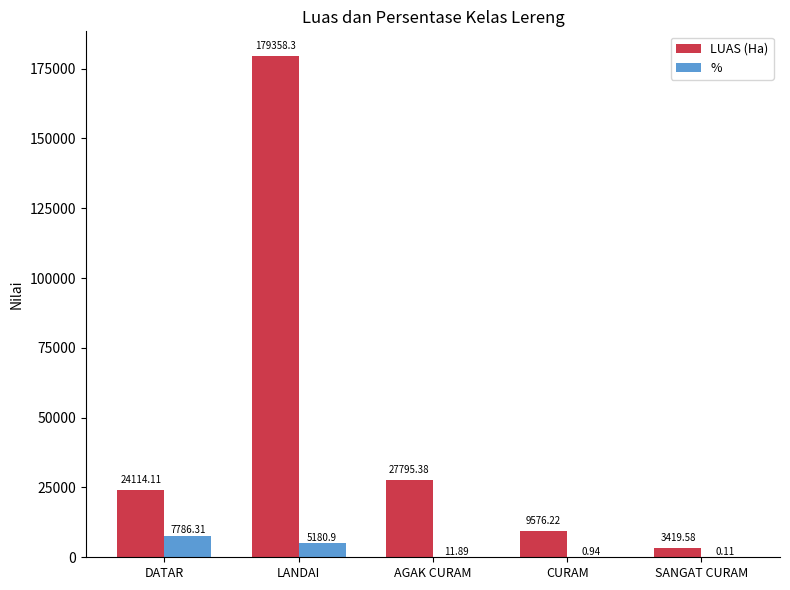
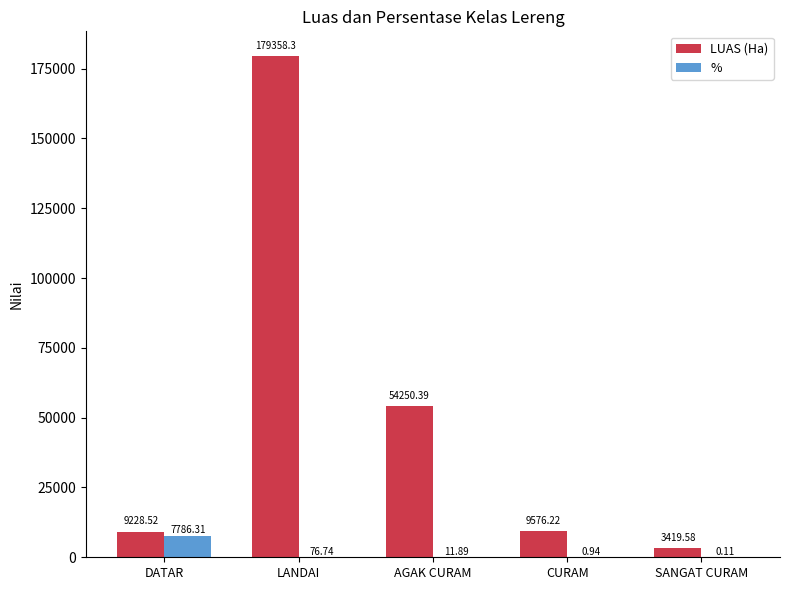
  {
    "LUAS (Ha)": {
-     "DATAR": 24114.11,
+     "DATAR": 9228.52,
      "LANDAI": 179358.3,
-     "AGAK CURAM": 27795.38,
+     "AGAK CURAM": 54250.39,
      "CURAM": 9576.22,
      "SANGAT CURAM": 3419.58
    },
    "%": {
      "DATAR": 7786.31,
-     "LANDAI": 5180.9,
+     "LANDAI": 76.74,
      "AGAK CURAM": 11.89,
      "CURAM": 0.94,
      "SANGAT CURAM": 0.11
    }
  }
